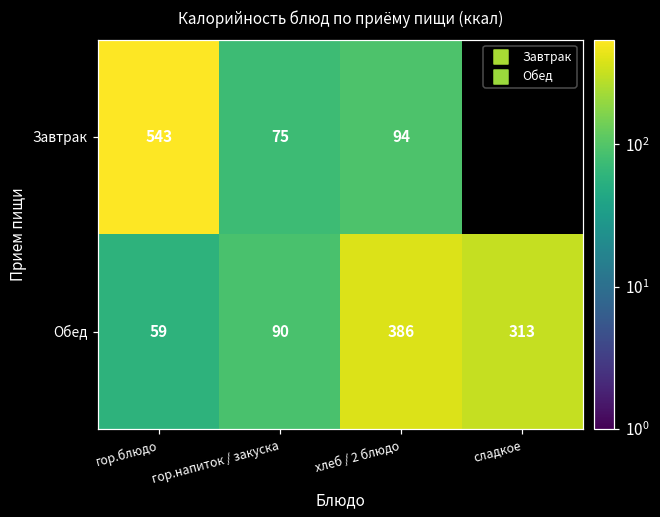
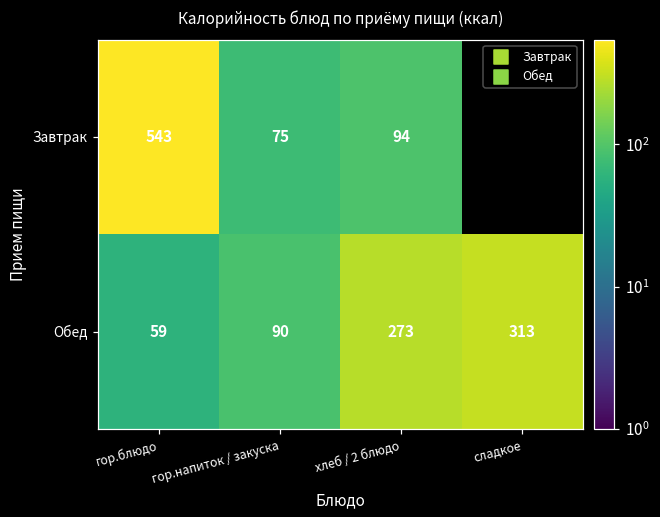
  {
    "Завтрак": {
      "гор.блюдо": 543,
      "гор.напиток / закуска": 75,
      "хлеб / 2 блюдо": 94
    },
    "Обед": {
      "гор.блюдо": 59,
      "гор.напиток / закуска": 90,
-     "хлеб / 2 блюдо": 386,
+     "хлеб / 2 блюдо": 273,
      "сладкое": 313
    }
  }
